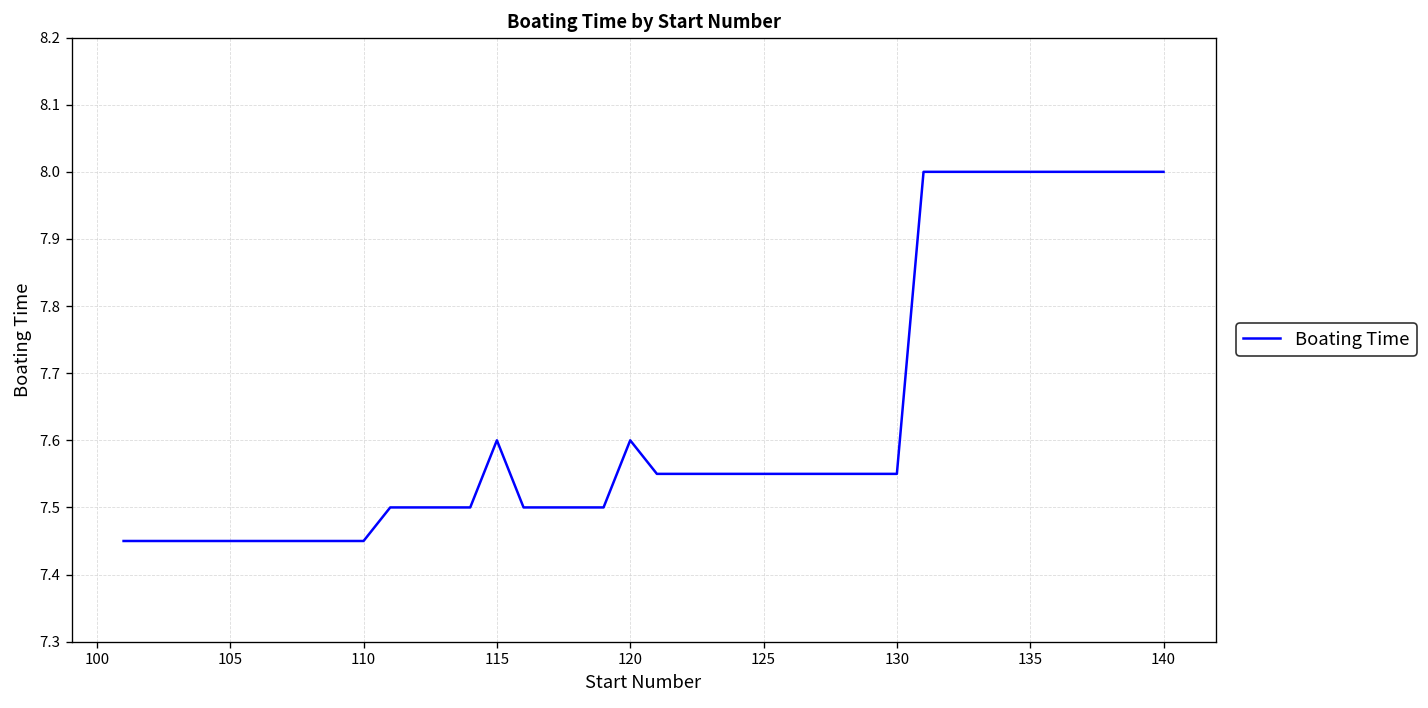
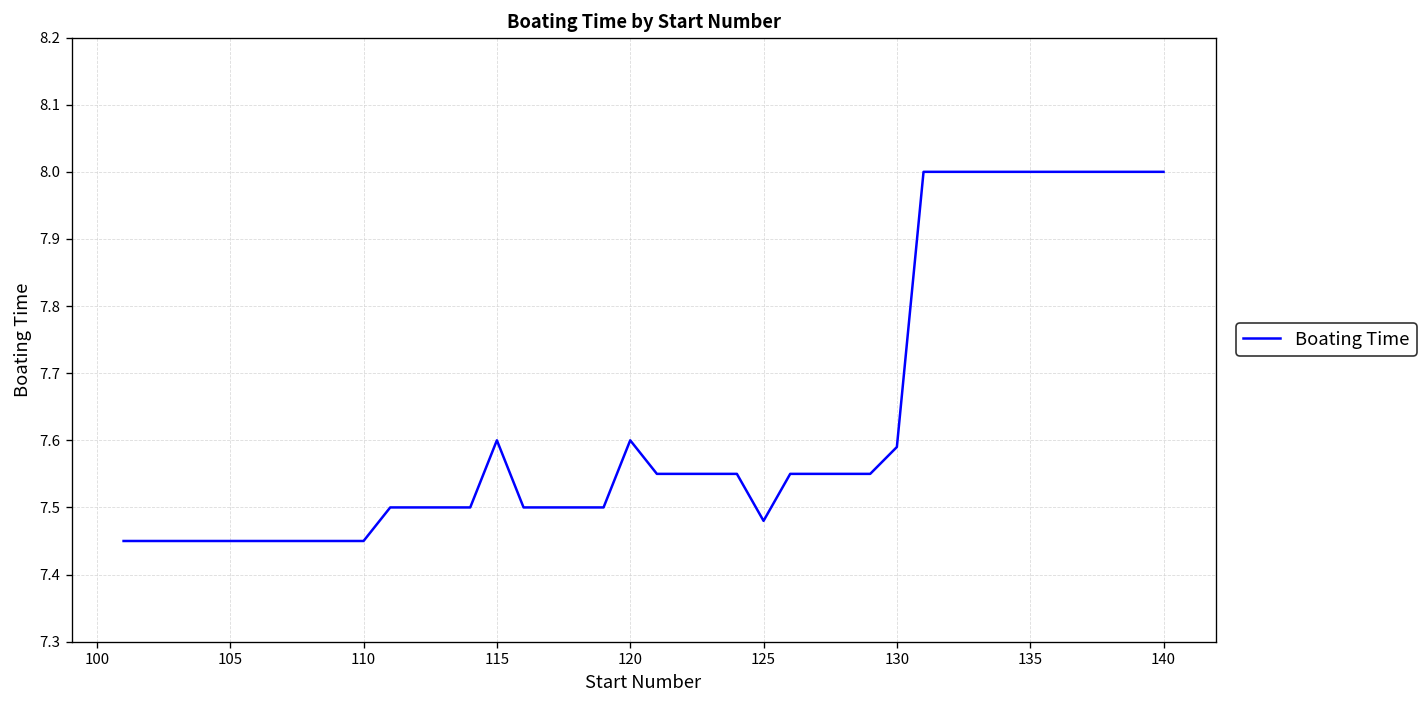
  {
    "105": 7.45,
    "110": 7.45,
    "115": 7.60,
    "120": 7.60,
-   "125": 7.55,
-   "130": 7.55,
+   "125": 7.48,
+   "130": 7.59,
    "135": 8.00,
    "140": 8.00
  }
